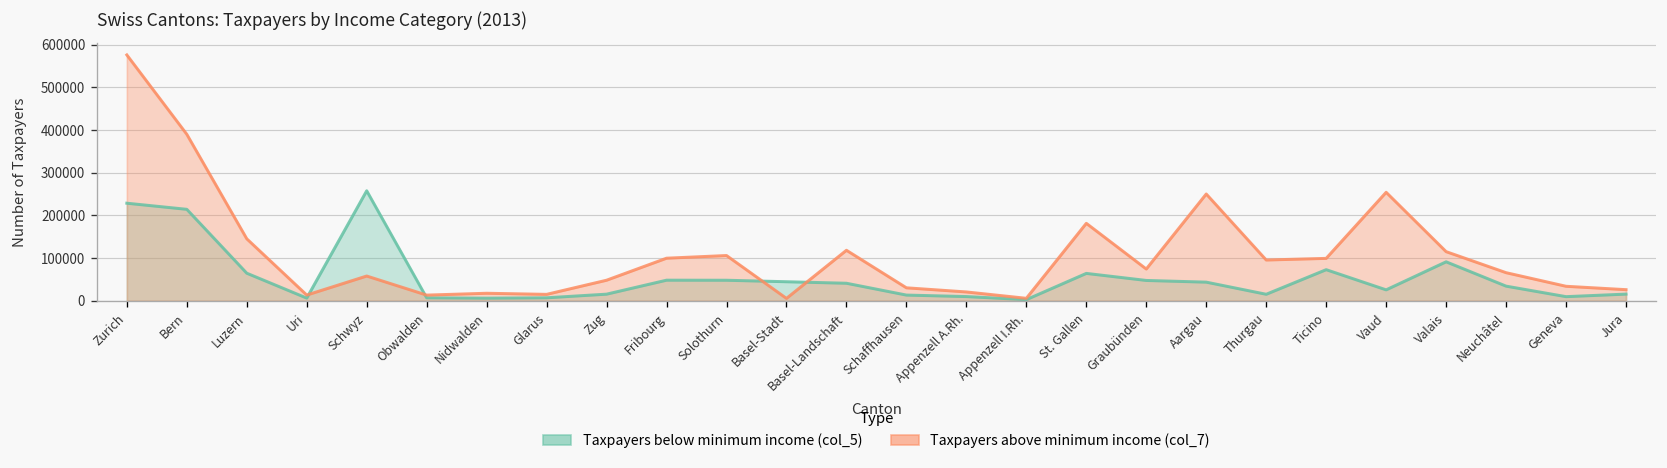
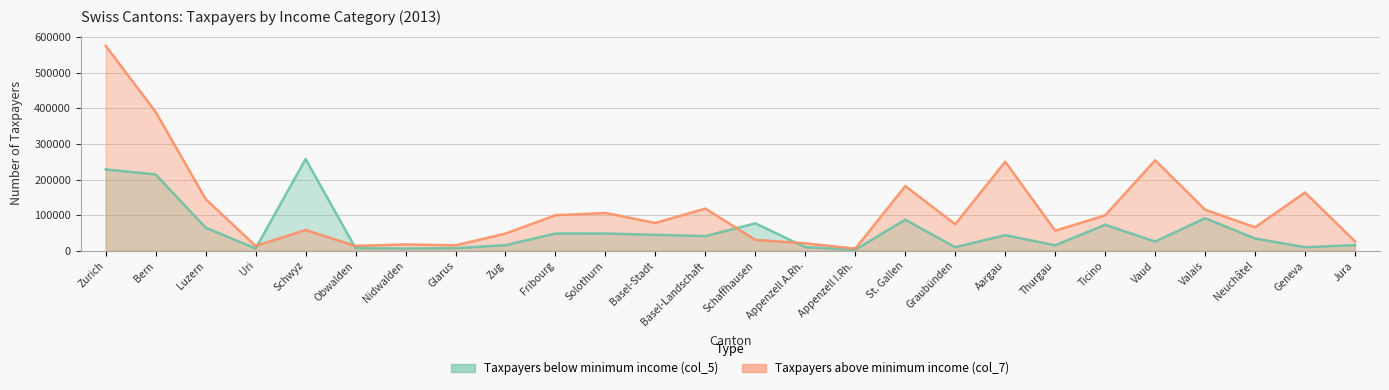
  {
    "Taxpayers below minimum income (col_5)": {
      "Zurich": 230000,
      "Bern": 210000,
      "Luzern": 60000,
      "Schwyz": 260000,
      "Nidwalden": 10000,
      "Glarus": 10000,
      "Zug": 20000,
      "Fribourg": 50000,
      "Solothurn": 50000,
      "Basel-Stadt": 40000,
      "Basel-Landschaft": 40000,
-     "Schaffhausen": 10000,
+     "Schaffhausen": 80000,
      "Appenzell A.Rh.": 10000,
-     "St. Gallen": 60000,
-     "Graubünden": 50000,
+     "St. Gallen": 90000,
+     "Graubünden": 10000,
      "Aargau": 40000,
      "Thurgau": 20000,
      "Ticino": 70000,
      "Vaud": 30000,
      "Valais": 90000,
      "Neuchâtel": 30000,
      "Geneva": 10000,
      "Jura": 20000
    },
    "Taxpayers above minimum income (col_7)": {
      "Zurich": 580000,
      "Bern": 390000,
      "Luzern": 150000,
      "Schwyz": 60000,
      "Nidwalden": 20000,
      "Glarus": 20000,
      "Zug": 50000,
      "Fribourg": 100000,
      "Solothurn": 110000,
-     "Basel-Stadt": 10000,
+     "Basel-Stadt": 80000,
      "Basel-Landschaft": 120000,
      "Schaffhausen": 30000,
      "Appenzell A.Rh.": 20000,
      "St. Gallen": 180000,
      "Graubünden": 70000,
      "Aargau": 250000,
-     "Thurgau": 100000,
+     "Thurgau": 60000,
      "Ticino": 100000,
      "Vaud": 250000,
      "Valais": 120000,
      "Neuchâtel": 70000,
-     "Geneva": 30000,
+     "Geneva": 160000,
      "Jura": 30000
    }
  }
